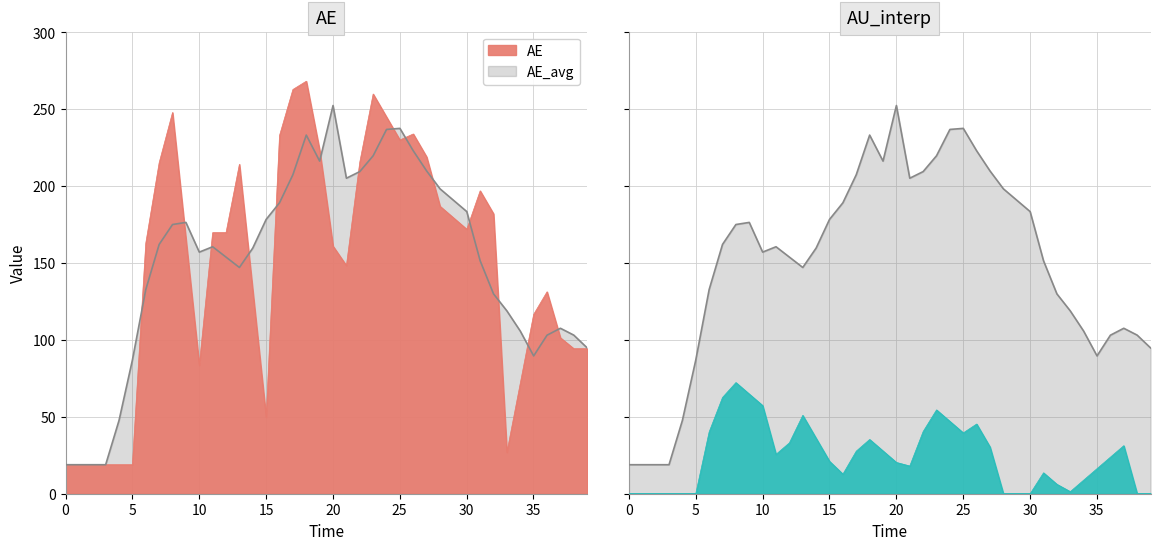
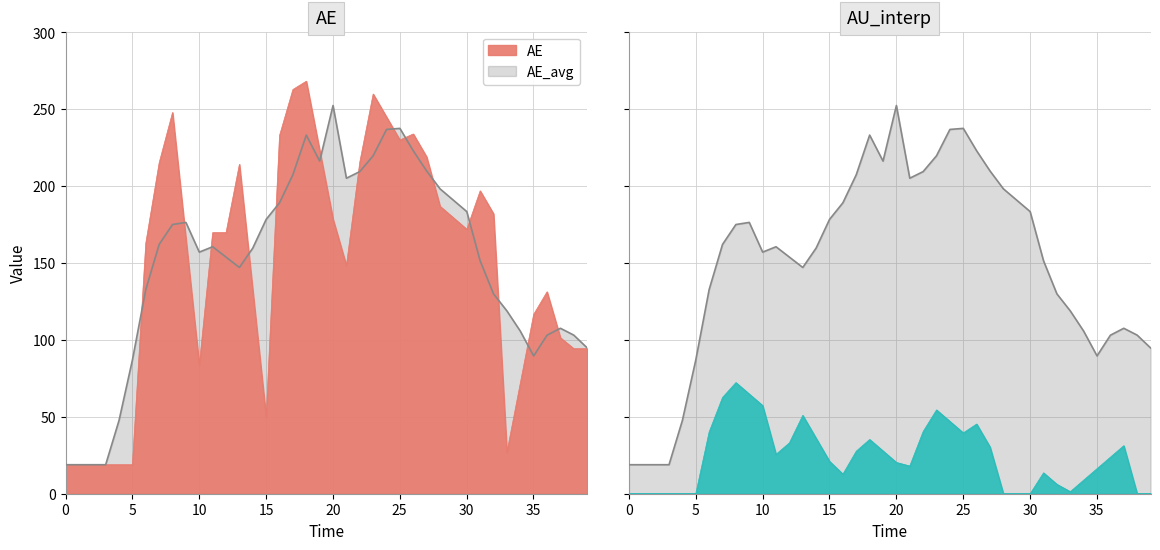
  {
    "AE": {
      "AE": {
        "5": 19,
        "10": 84,
        "15": 50,
-       "20": 161,
+       "20": 179,
        "25": 230
      },
      "AE_avg": {
        "5": 87,
        "10": 157,
        "15": 178,
        "20": 253,
        "25": 238
      }
    }
  }
